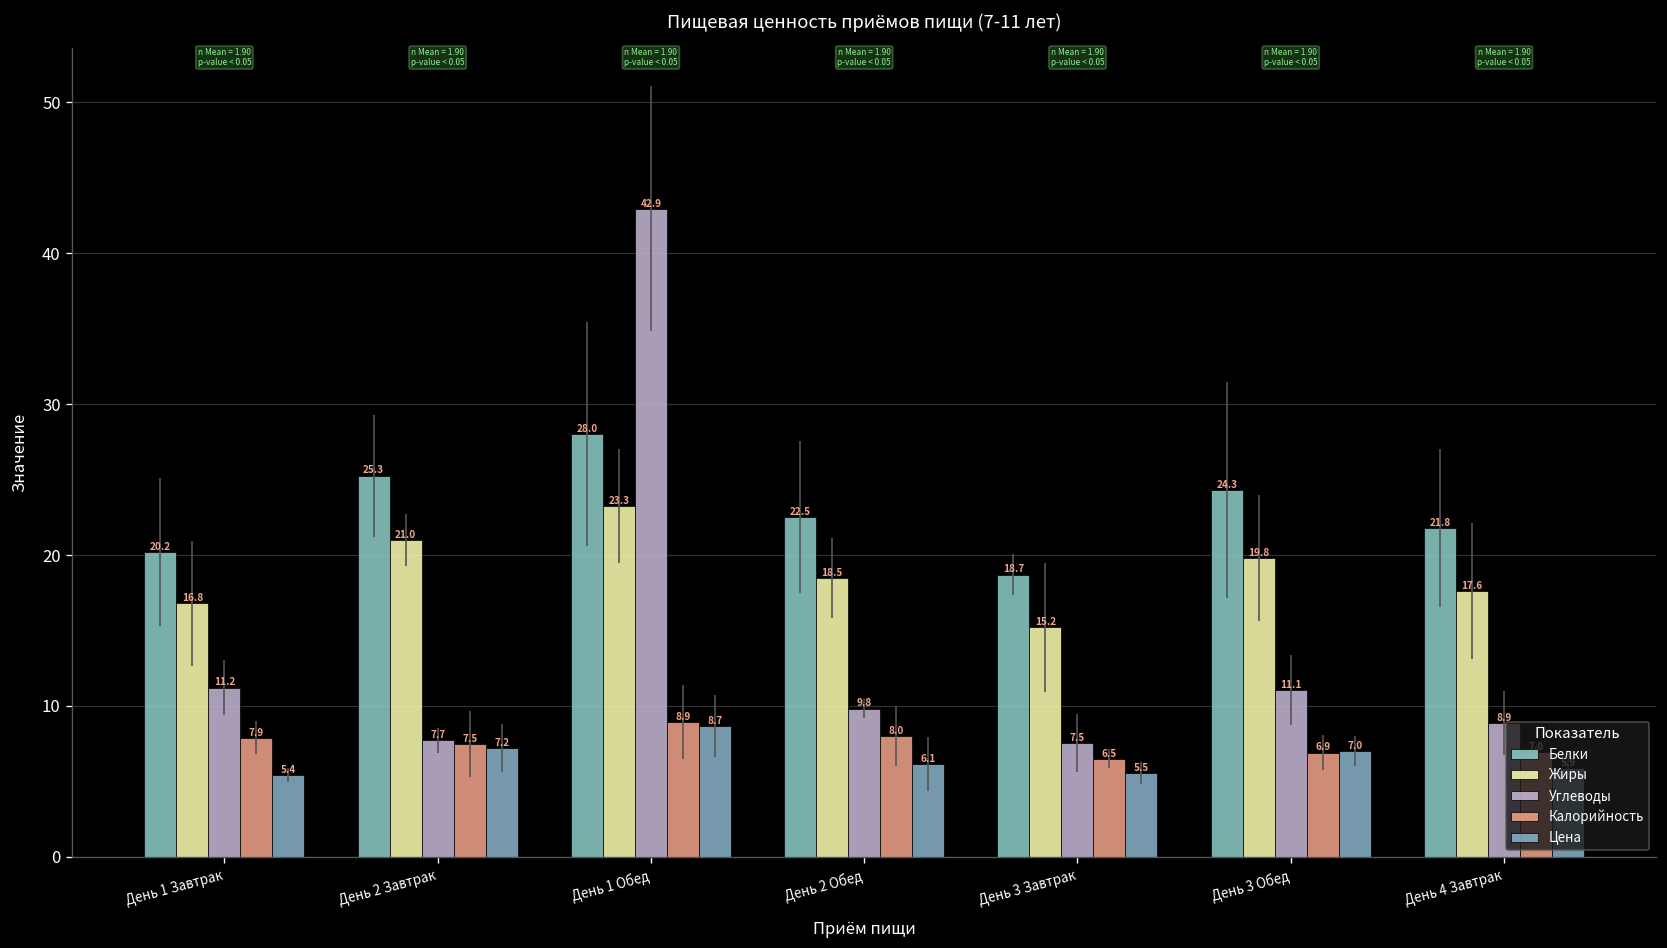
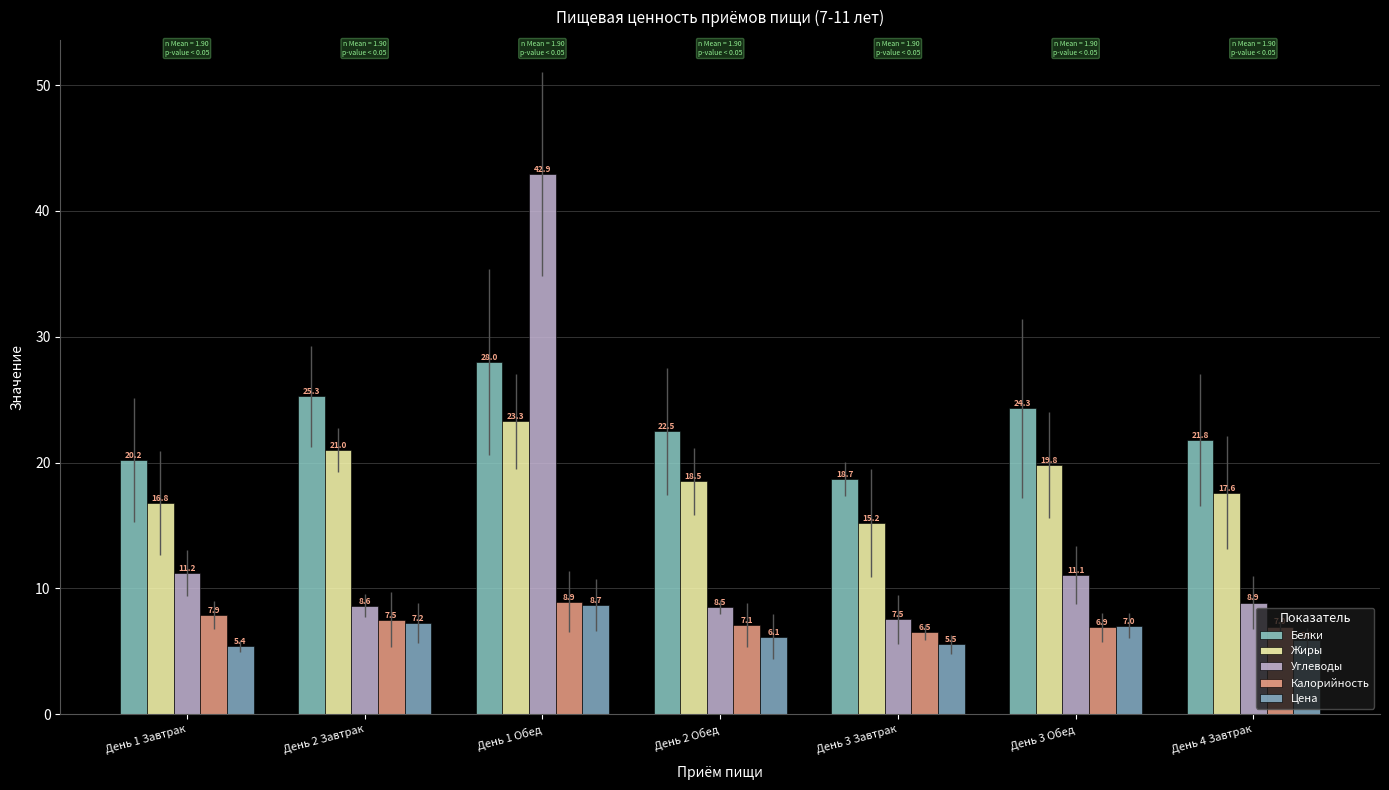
  {
    "Жиры": {
      "День 1 Завтрак": 16.8,
      "День 2 Завтрак": 21.0,
      "День 1 Обед": 23.3,
      "День 2 Обед": 18.5,
      "День 3 Завтрак": 15.2,
      "День 3 Обед": 19.8,
      "День 4 Завтрак": 17.6
    },
    "Углеводы": {
      "День 1 Завтрак": 11.2,
-     "День 2 Завтрак": 7.7,
+     "День 2 Завтрак": 8.6,
      "День 1 Обед": 42.9,
-     "День 2 Обед": 9.8,
+     "День 2 Обед": 8.5,
      "День 3 Завтрак": 7.5,
      "День 3 Обед": 11.1,
      "День 4 Завтрак": 8.9
    },
    "Калорийность": {
      "День 1 Завтрак": 7.9,
      "День 2 Завтрак": 7.5,
      "День 1 Обед": 8.9,
-     "День 2 Обед": 8.0,
+     "День 2 Обед": 7.1,
      "День 3 Завтрак": 6.5,
      "День 3 Обед": 6.9
    }
  }
